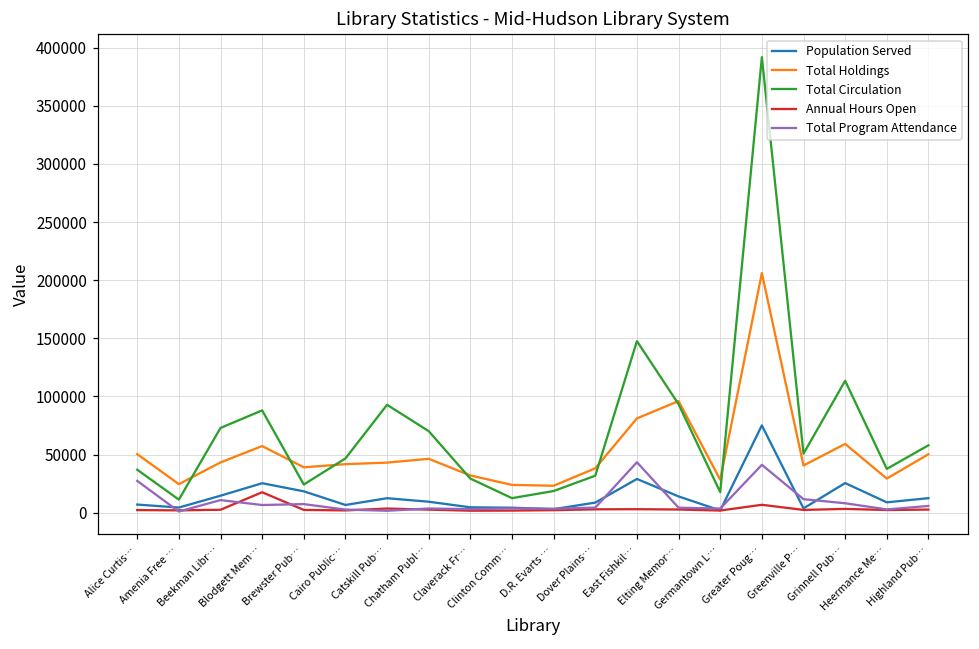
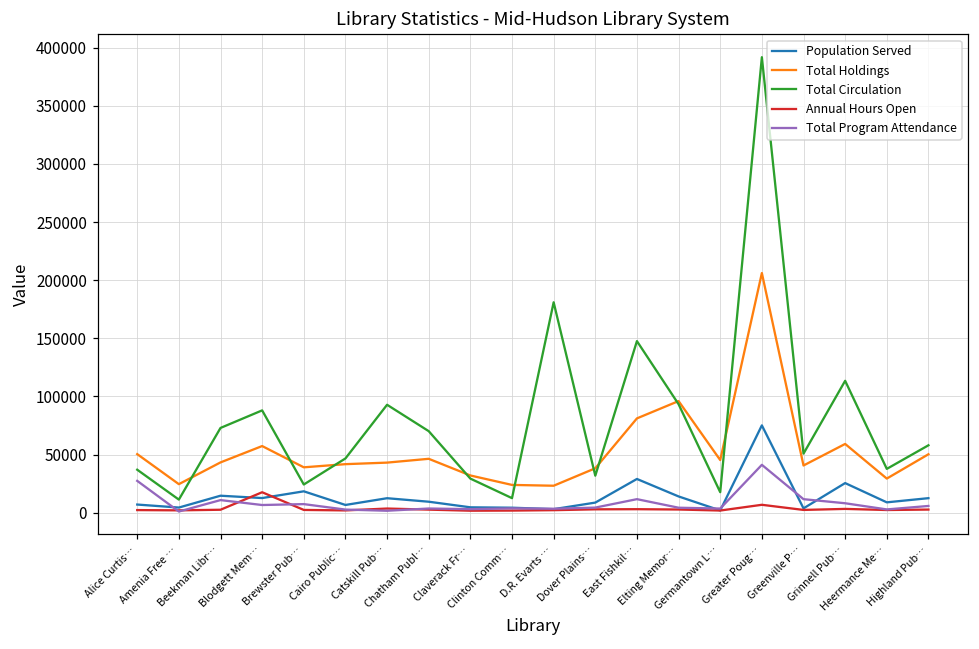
  {
    "Population Served": {
      "Alice Curtis…": 7000,
      "Amenia Free …": 4000,
      "Beekman Libr…": 15000,
-     "Blodgett Mem…": 25000,
+     "Blodgett Mem…": 13000,
      "Brewster Pub…": 18000,
      "Cairo Public…": 7000,
      "Catskill Pub…": 12000,
      "Chatham Publ…": 9000,
      "Dover Plains…": 9000,
      "East Fishkil…": 29000,
      "Elting Memor…": 14000,
      "Greater Poug…": 75000,
      "Grinnell Pub…": 25000,
      "Heermance Me…": 9000,
      "Highland Pub…": 13000
    },
    "Total Holdings": {
      "Alice Curtis…": 50000,
      "Amenia Free …": 25000,
      "Beekman Libr…": 43000,
      "Blodgett Mem…": 57000,
      "Brewster Pub…": 39000,
      "Cairo Public…": 42000,
      "Catskill Pub…": 43000,
      "Chatham Publ…": 46000,
      "Claverack Fr…": 32000,
      "Clinton Comm…": 24000,
      "D.R. Evarts …": 23000,
      "Dover Plains…": 38000,
      "East Fishkil…": 81000,
      "Elting Memor…": 96000,
-     "Germantown L…": 28000,
+     "Germantown L…": 45000,
      "Greater Poug…": 206000,
      "Greenville P…": 41000,
      "Grinnell Pub…": 59000,
      "Heermance Me…": 29000,
      "Highland Pub…": 50000
    },
    "Total Circulation": {
      "Alice Curtis…": 37000,
      "Amenia Free …": 11000,
      "Beekman Libr…": 73000,
      "Blodgett Mem…": 88000,
      "Brewster Pub…": 24000,
      "Cairo Public…": 47000,
      "Catskill Pub…": 93000,
      "Chatham Publ…": 70000,
      "Claverack Fr…": 29000,
      "Clinton Comm…": 13000,
-     "D.R. Evarts …": 19000,
+     "D.R. Evarts …": 181000,
      "Dover Plains…": 32000,
      "East Fishkil…": 148000,
      "Elting Memor…": 93000,
      "Germantown L…": 18000,
      "Greater Poug…": 392000,
      "Greenville P…": 51000,
      "Grinnell Pub…": 113000,
      "Heermance Me…": 38000,
      "Highland Pub…": 58000
    },
    "Annual Hours Open": {
      "Alice Curtis…": 2000,
      "Beekman Libr…": 3000,
      "Blodgett Mem…": 18000,
      "Brewster Pub…": 2000,
      "East Fishkil…": 3000,
      "Greater Poug…": 7000,
      "Grinnell Pub…": 3000,
      "Highland Pub…": 3000
    },
    "Total Program Attendance": {
      "Alice Curtis…": 27000,
      "Beekman Libr…": 11000,
      "Blodgett Mem…": 7000,
      "Brewster Pub…": 7000,
-     "East Fishkil…": 43000,
+     "East Fishkil…": 12000,
      "Greater Poug…": 41000,
      "Greenville P…": 12000,
      "Grinnell Pub…": 8000,
      "Highland Pub…": 6000
    }
  }
